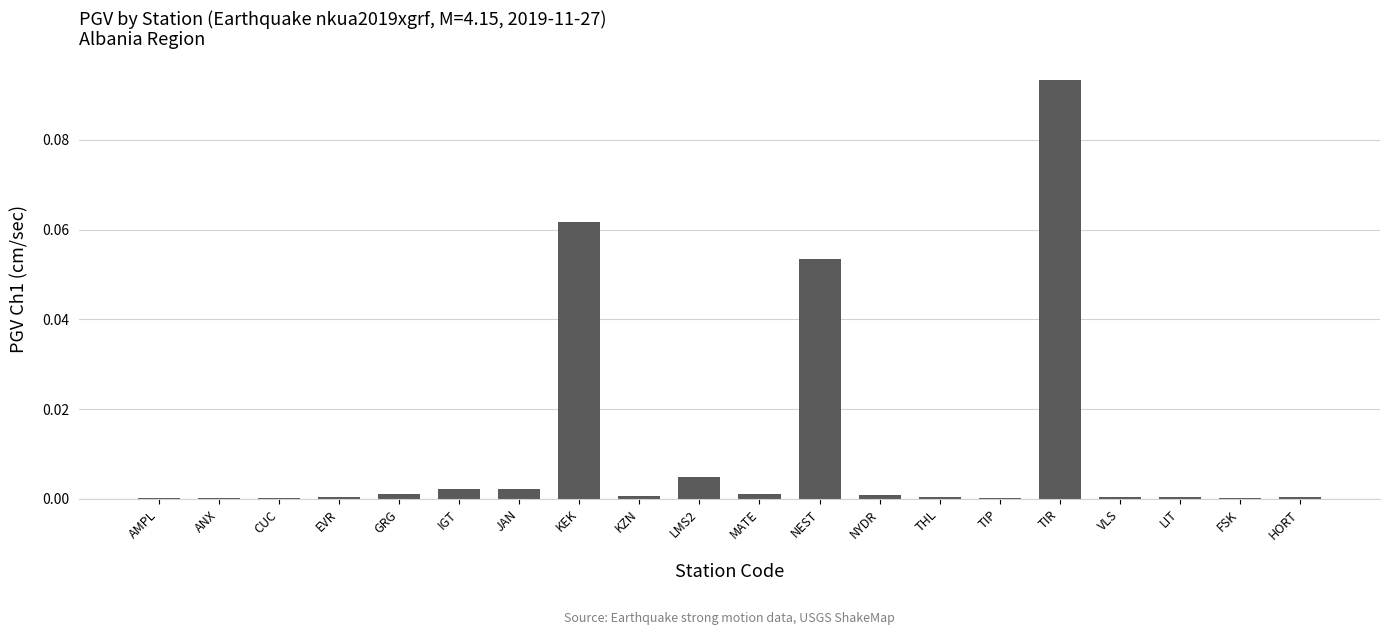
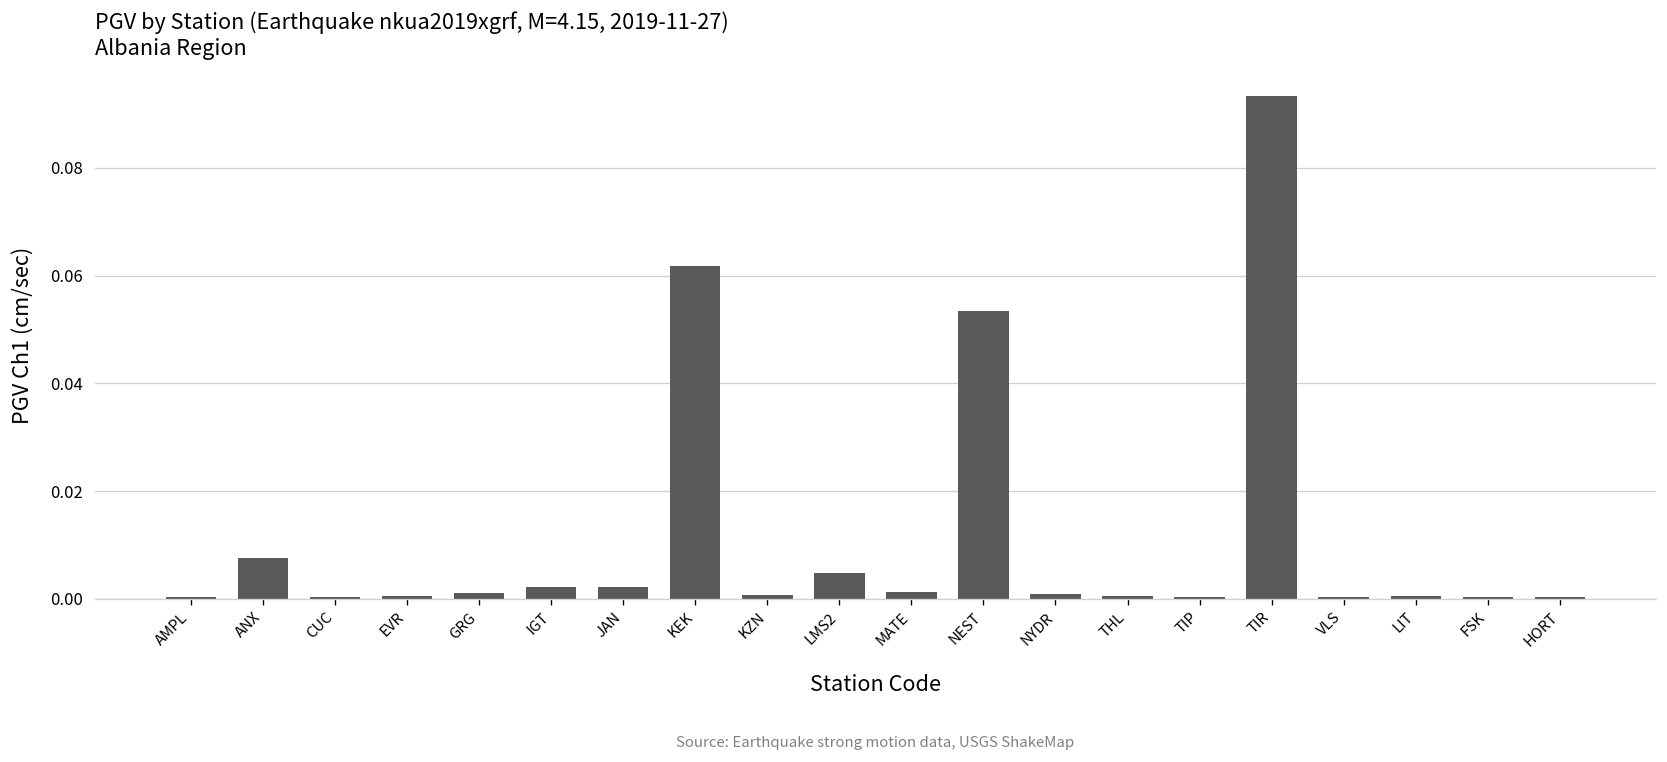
  {
-   "ANX": 0.000,
+   "ANX": 0.008,
    "GRG": 0.001,
    "IGT": 0.002,
    "JAN": 0.002,
    "KEK": 0.062,
    "KZN": 0.001,
    "LMS2": 0.005,
    "MATE": 0.001,
    "NEST": 0.054,
    "NYDR": 0.001,
    "TIR": 0.093
  }
